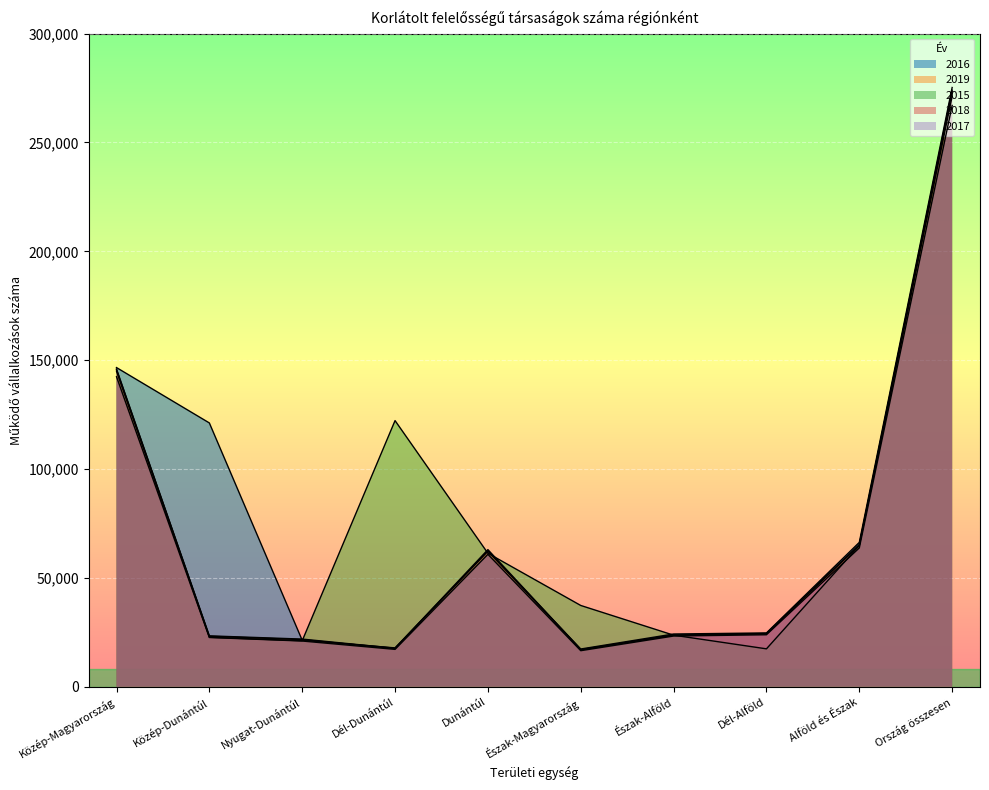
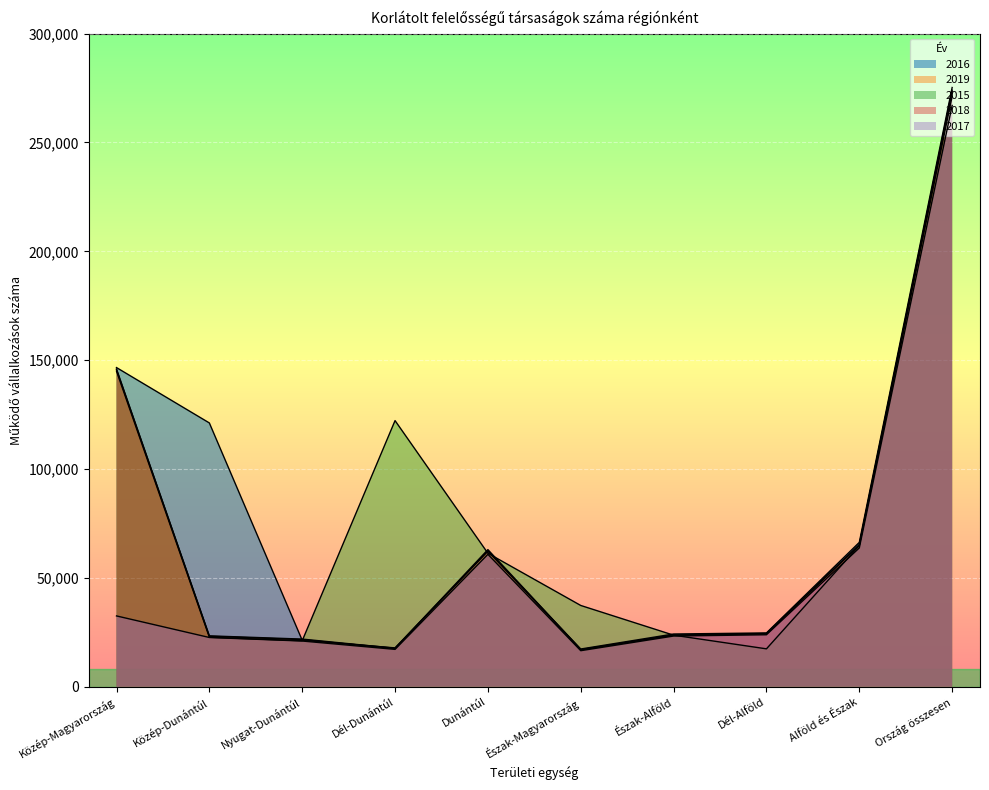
  {
    "2016": {
      "Közép-Dunántúl": "121,000"
    },
    "2015": {
      "Dél-Dunántúl": "122,000",
      "Észak-Magyarország": "37,000",
      "Dél-Alföld": "17,000"
    },
    "2017": {
-     "Közép-Magyarország": "142,000"
+     "Közép-Magyarország": "33,000"
    }
  }
